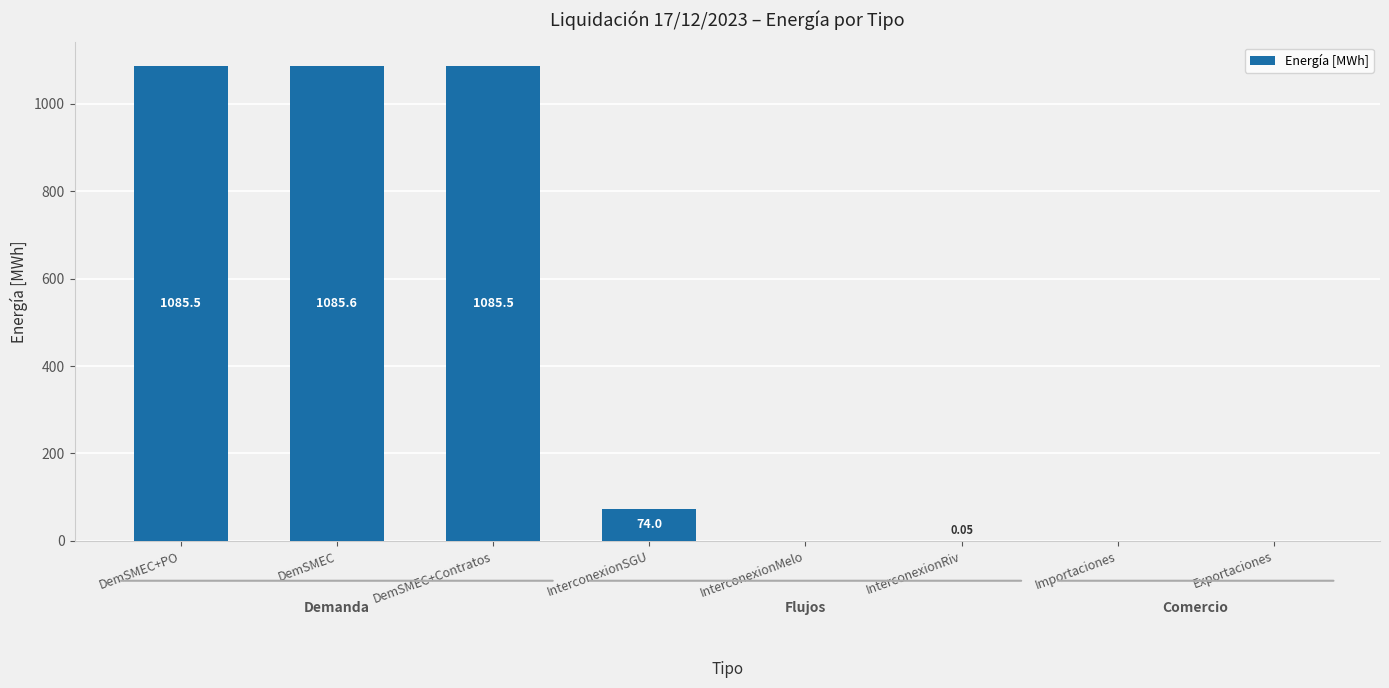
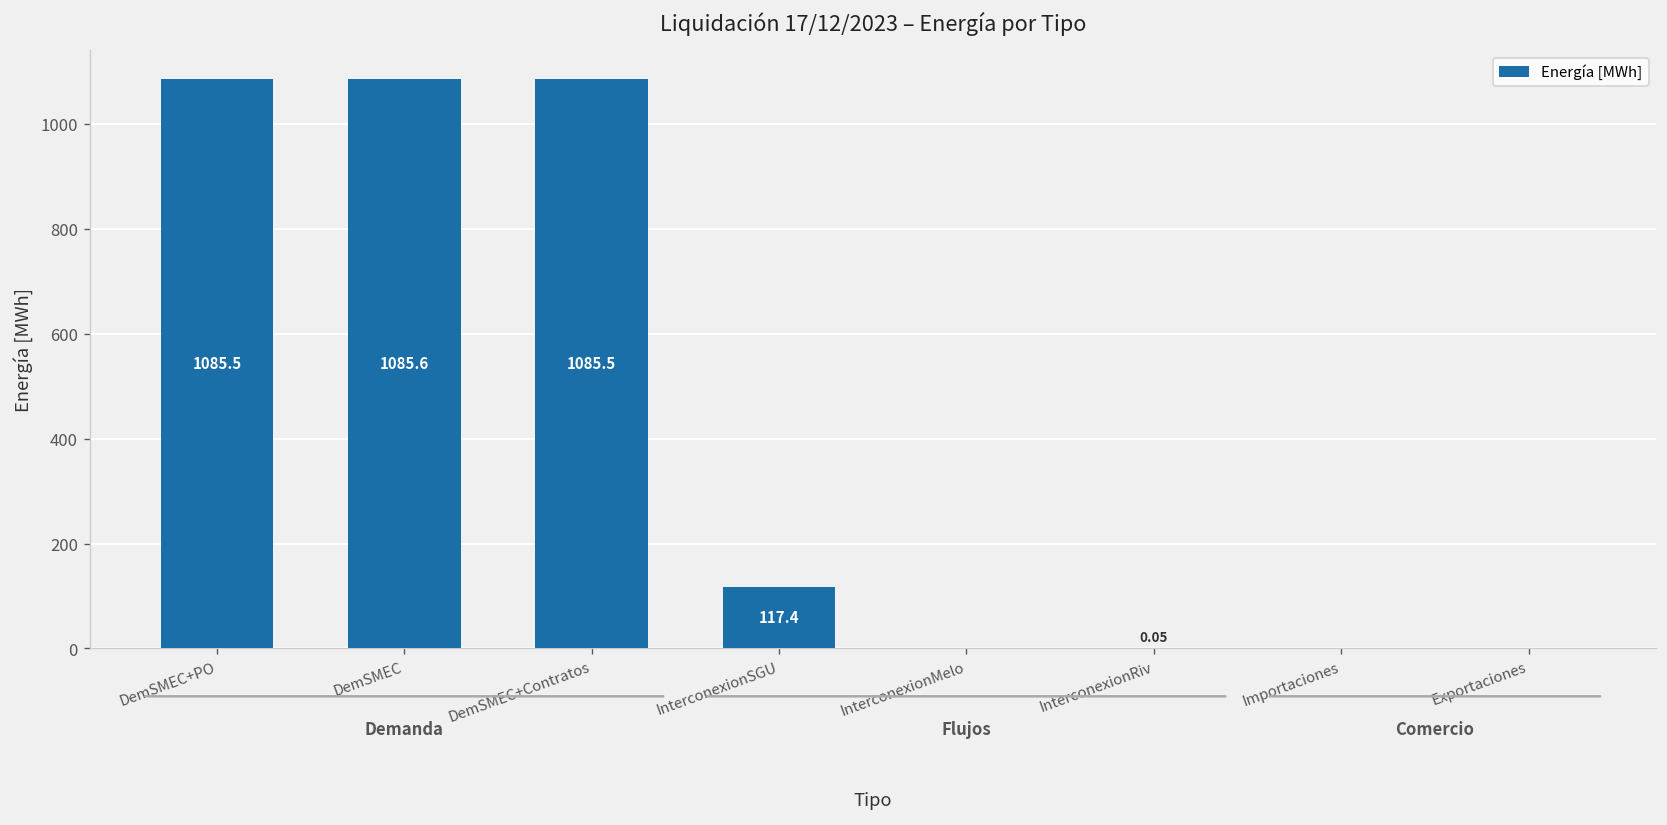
  {
    "DemSMEC+PO": 1085.5,
    "DemSMEC": 1085.6,
    "DemSMEC+Contratos": 1085.5,
-   "InterconexionSGU": 74.0,
+   "InterconexionSGU": 117.4,
    "InterconexionRiv": 0.05
  }
